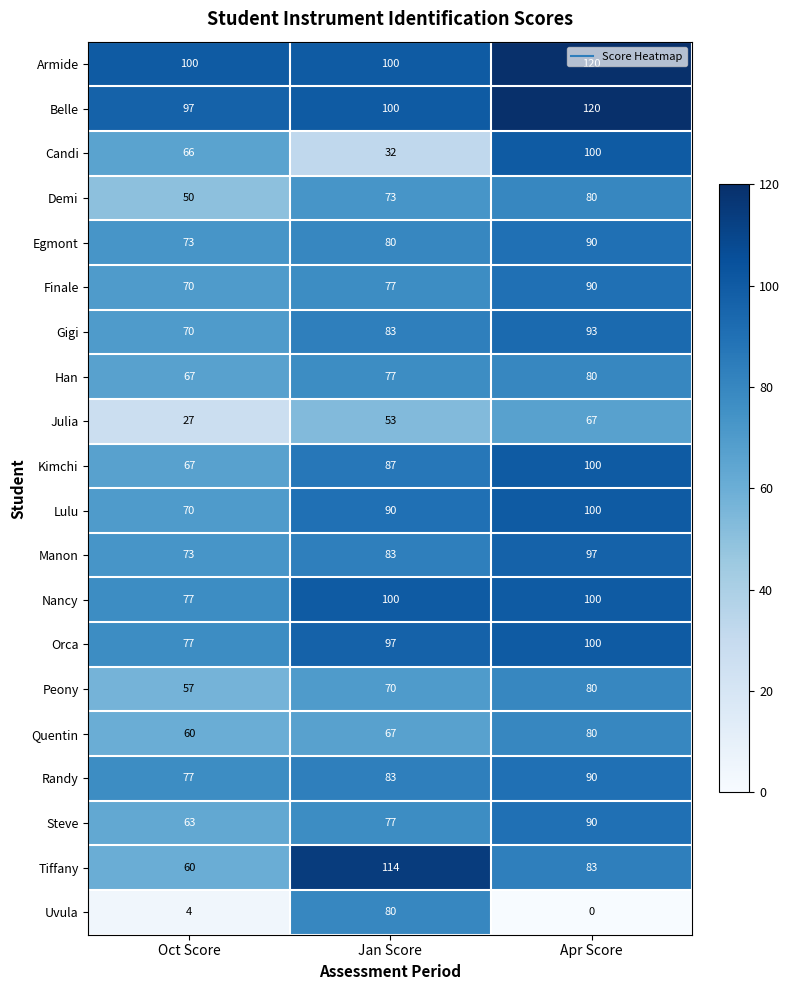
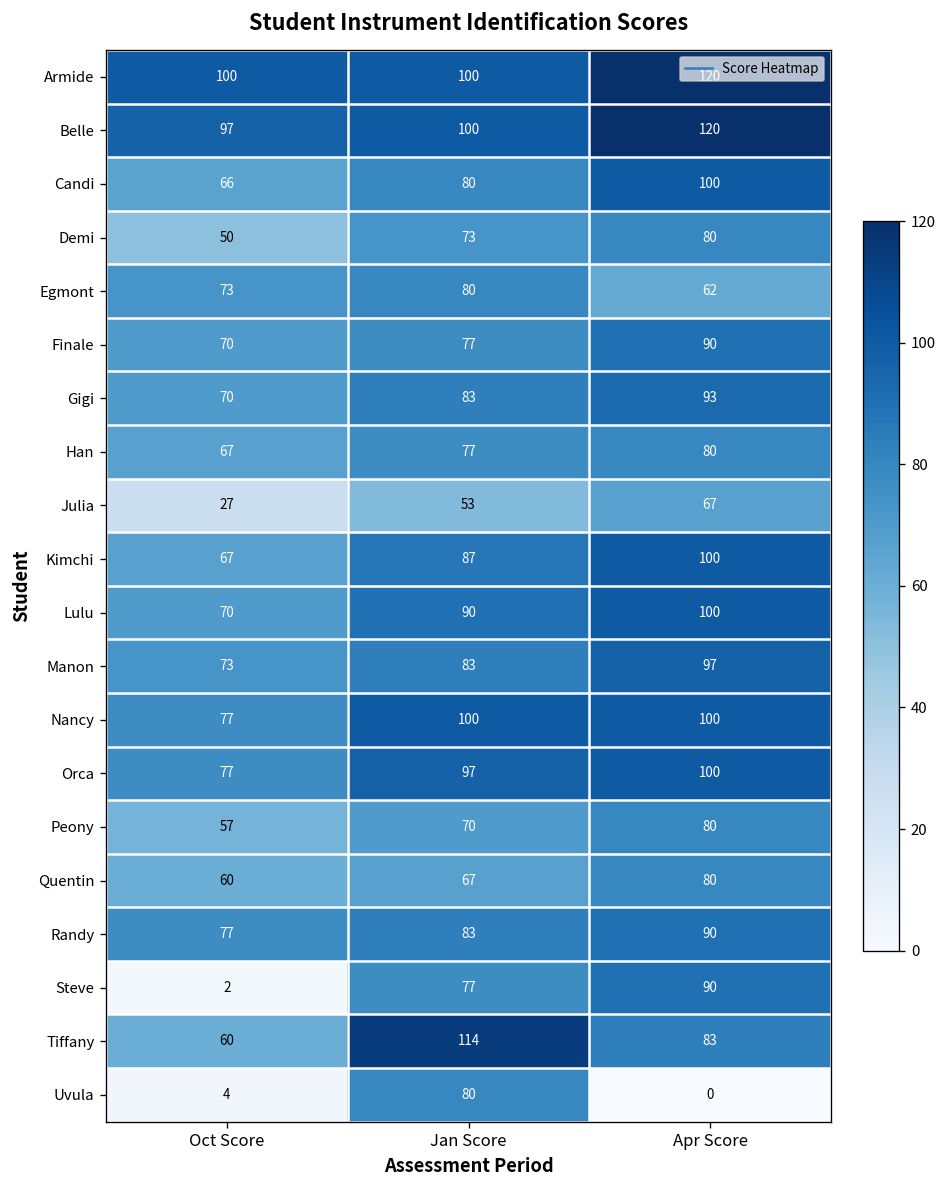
  {
    "Armide": {
      "Oct Score": 100,
      "Jan Score": 100
    },
    "Belle": {
      "Oct Score": 97,
      "Jan Score": 100,
      "Apr Score": 120
    },
    "Candi": {
      "Oct Score": 66,
-     "Jan Score": 32,
+     "Jan Score": 80,
      "Apr Score": 100
    },
    "Demi": {
      "Oct Score": 50,
      "Jan Score": 73,
      "Apr Score": 80
    },
    "Egmont": {
      "Oct Score": 73,
      "Jan Score": 80,
-     "Apr Score": 90
+     "Apr Score": 62
    },
    "Finale": {
      "Oct Score": 70,
      "Jan Score": 77,
      "Apr Score": 90
    },
    "Gigi": {
      "Oct Score": 70,
      "Jan Score": 83,
      "Apr Score": 93
    },
    "Han": {
      "Oct Score": 67,
      "Jan Score": 77,
      "Apr Score": 80
    },
    "Julia": {
      "Oct Score": 27,
      "Jan Score": 53,
      "Apr Score": 67
    },
    "Kimchi": {
      "Oct Score": 67,
      "Jan Score": 87,
      "Apr Score": 100
    },
    "Lulu": {
      "Oct Score": 70,
      "Jan Score": 90,
      "Apr Score": 100
    },
    "Manon": {
      "Oct Score": 73,
      "Jan Score": 83,
      "Apr Score": 97
    },
    "Nancy": {
      "Oct Score": 77,
      "Jan Score": 100,
      "Apr Score": 100
    },
    "Orca": {
      "Oct Score": 77,
      "Jan Score": 97,
      "Apr Score": 100
    },
    "Peony": {
      "Oct Score": 57,
      "Jan Score": 70,
      "Apr Score": 80
    },
    "Quentin": {
      "Oct Score": 60,
      "Jan Score": 67,
      "Apr Score": 80
    },
    "Randy": {
      "Oct Score": 77,
      "Jan Score": 83,
      "Apr Score": 90
    },
    "Steve": {
-     "Oct Score": 63,
+     "Oct Score": 2,
      "Jan Score": 77,
      "Apr Score": 90
    },
    "Tiffany": {
      "Oct Score": 60,
      "Jan Score": 114,
      "Apr Score": 83
    },
    "Uvula": {
      "Oct Score": 4,
      "Jan Score": 80,
      "Apr Score": 0
    }
  }
